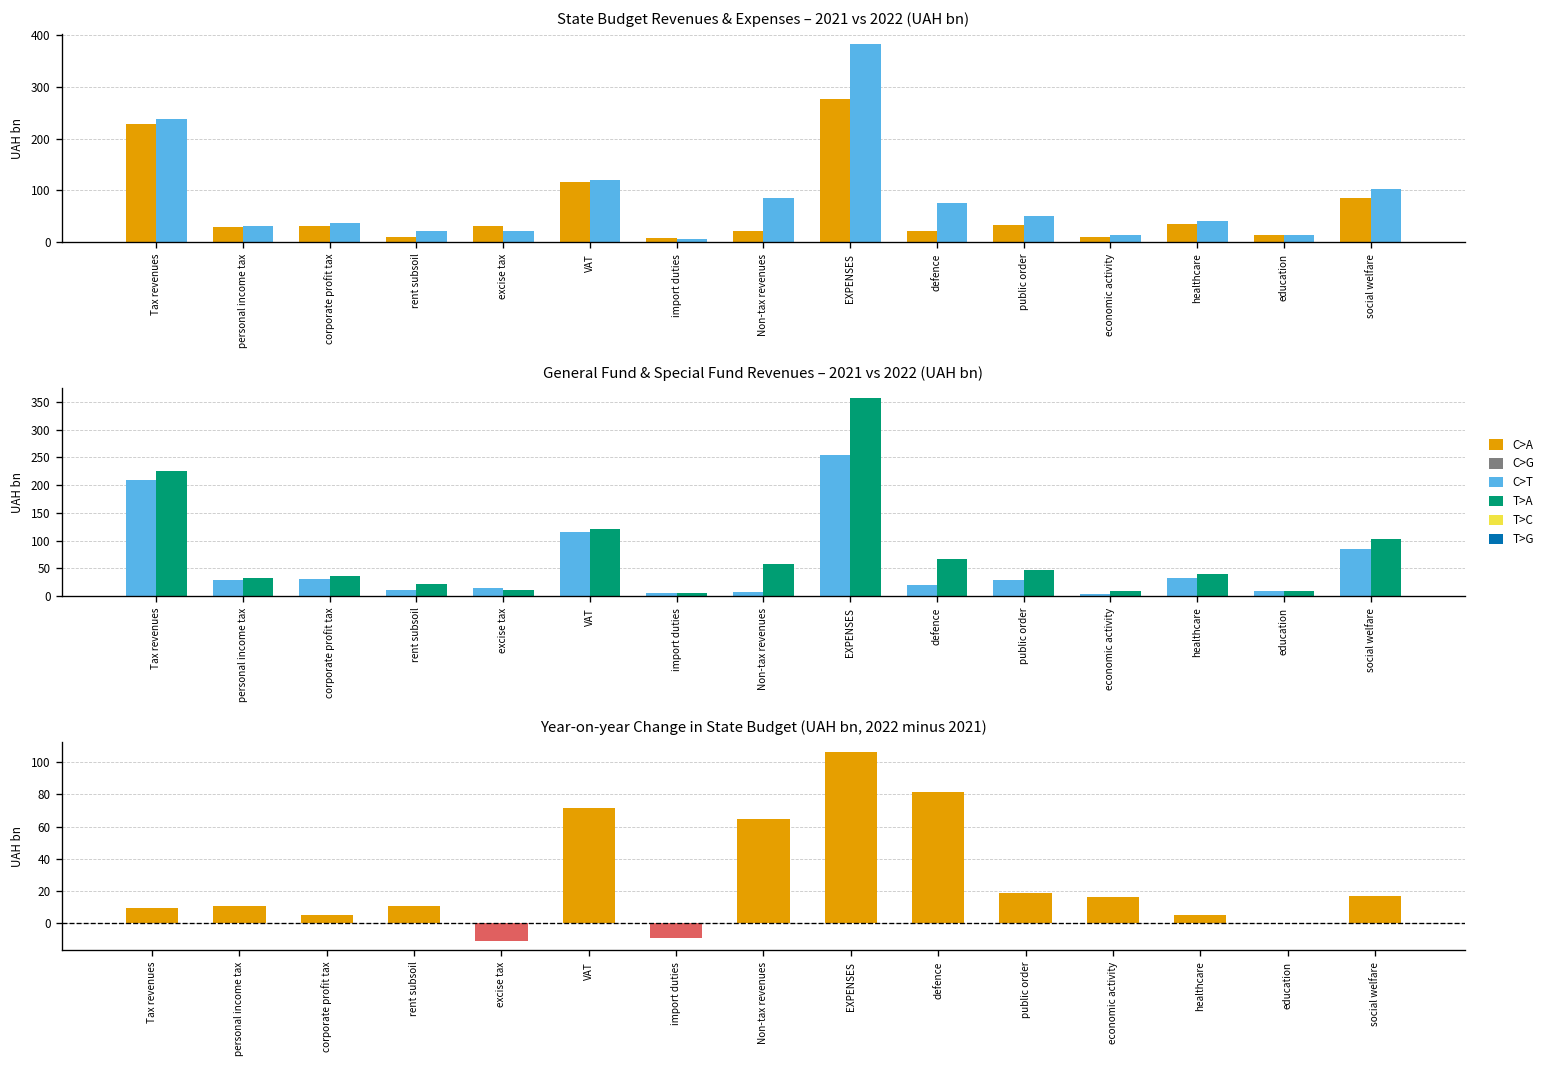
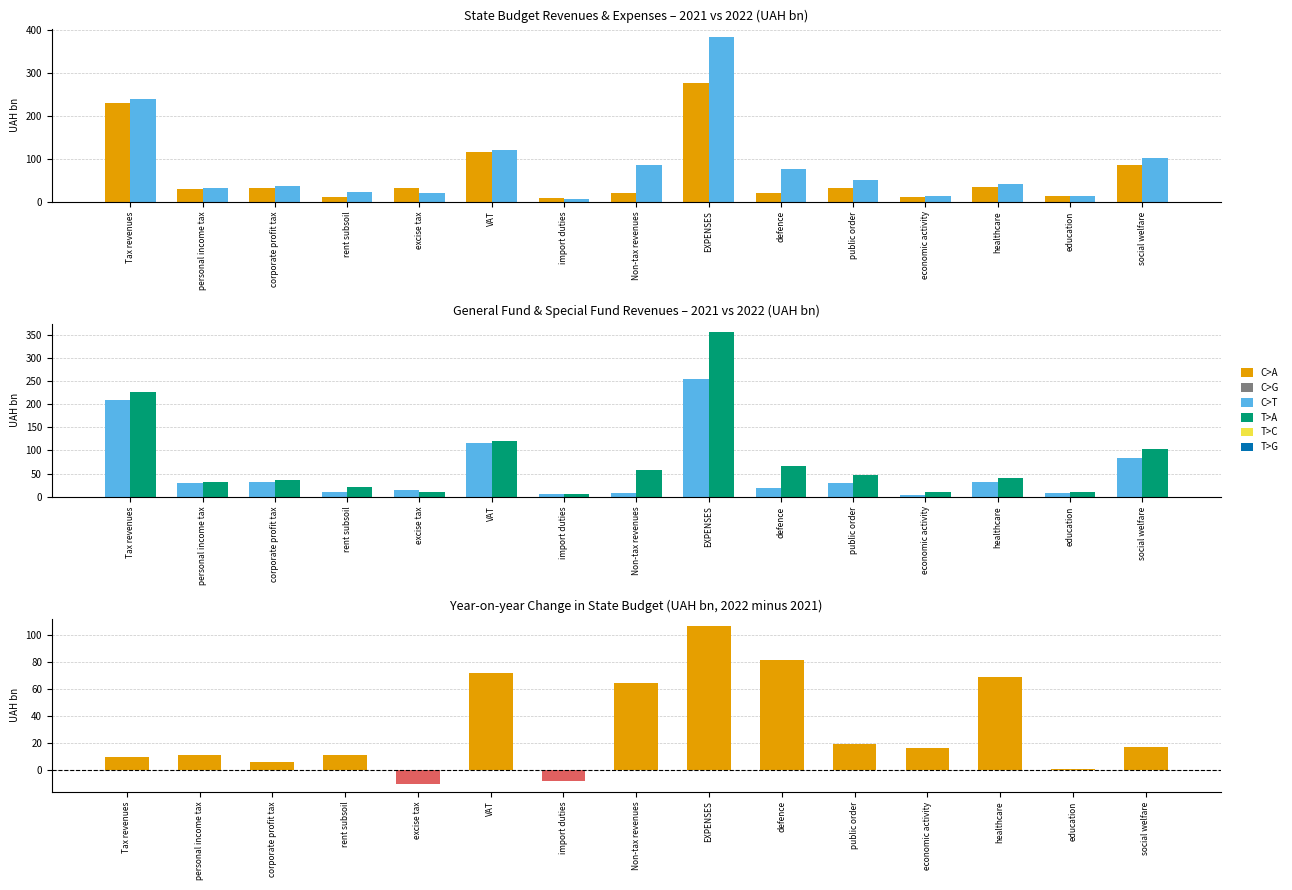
  {
    "Year-on-year Change in State Budget (UAH bn, 2022 minus 2021)": {
      "Tax revenues": 10,
      "personal income tax": 11,
      "corporate profit tax": 5,
      "rent subsoil": 11,
      "excise tax": -11,
      "VAT": 72,
      "import duties": -9,
      "Non-tax revenues": 64,
      "EXPENSES": 106,
      "defence": 81,
      "public order": 19,
      "economic activity": 16,
-     "healthcare": 5,
+     "healthcare": 69,
      "social welfare": 17
    }
  }
